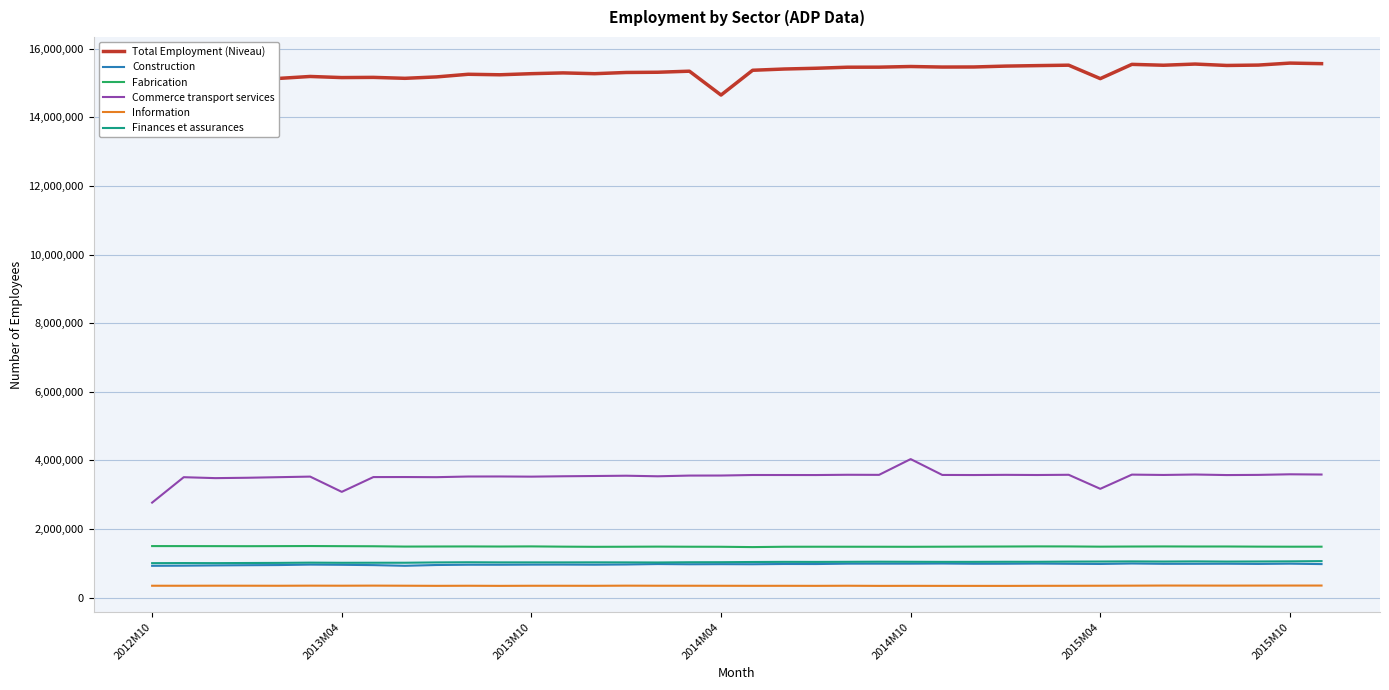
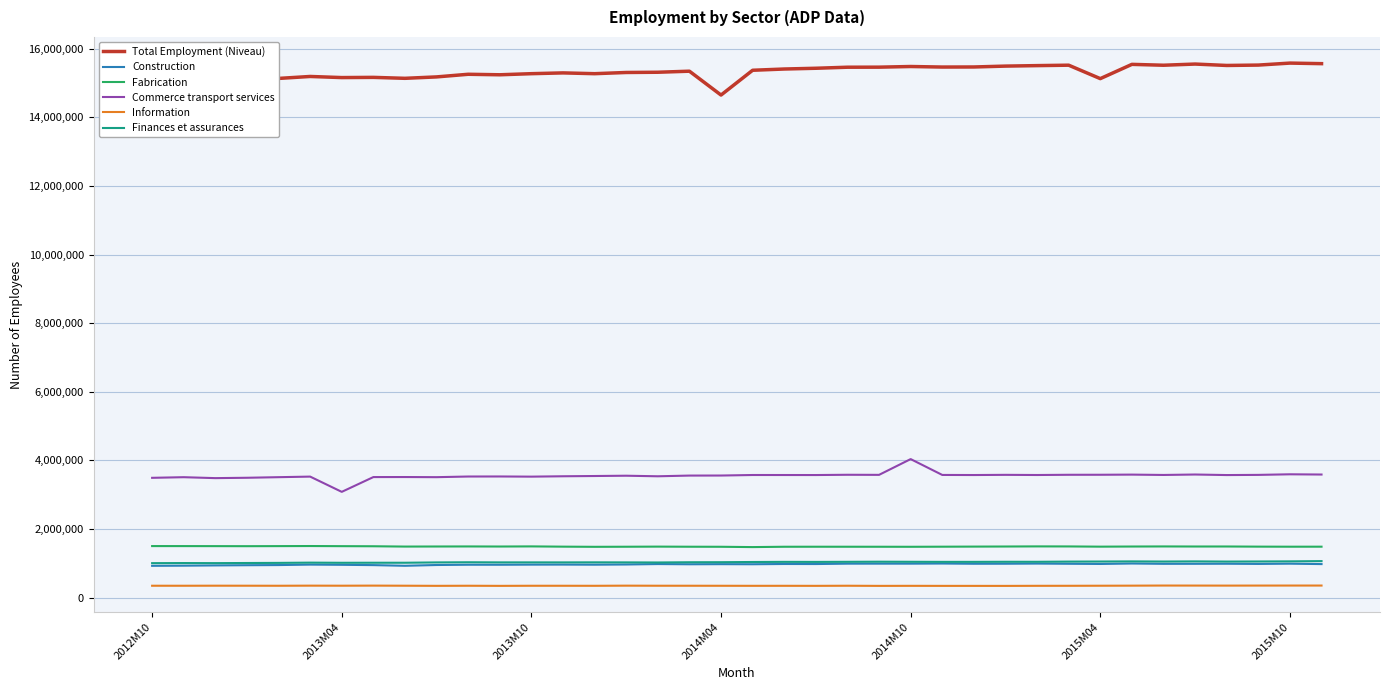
  {
    "Total Employment (Niveau)": {
      "2013M04": "15,200,000",
      "2013M10": "15,300,000",
      "2014M04": "14,700,000",
      "2014M10": "15,500,000",
      "2015M04": "15,100,000",
      "2015M10": "15,600,000"
    },
    "Construction": {
      "2012M10": "900,000"
    },
    "Commerce transport services": {
-     "2012M10": "2,800,000",
+     "2012M10": "3,500,000",
      "2013M04": "3,100,000",
      "2013M10": "3,500,000",
      "2014M04": "3,600,000",
      "2014M10": "4,000,000",
-     "2015M04": "3,200,000",
+     "2015M04": "3,600,000",
      "2015M10": "3,600,000"
    },
    "Information": {
      "2012M10": "300,000",
      "2013M04": "300,000",
      "2013M10": "300,000",
      "2014M04": "300,000",
      "2014M10": "300,000",
      "2015M04": "300,000",
      "2015M10": "300,000"
    }
  }
